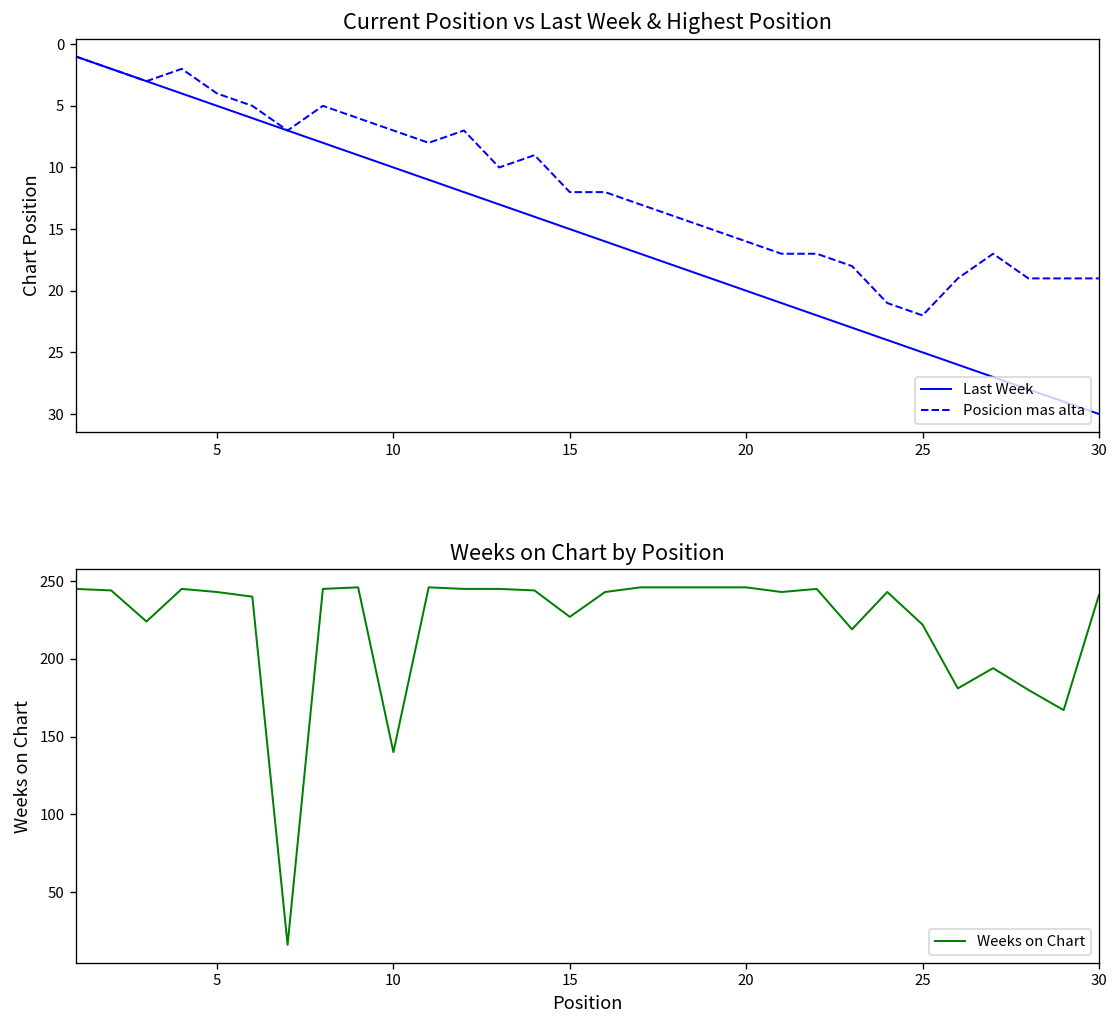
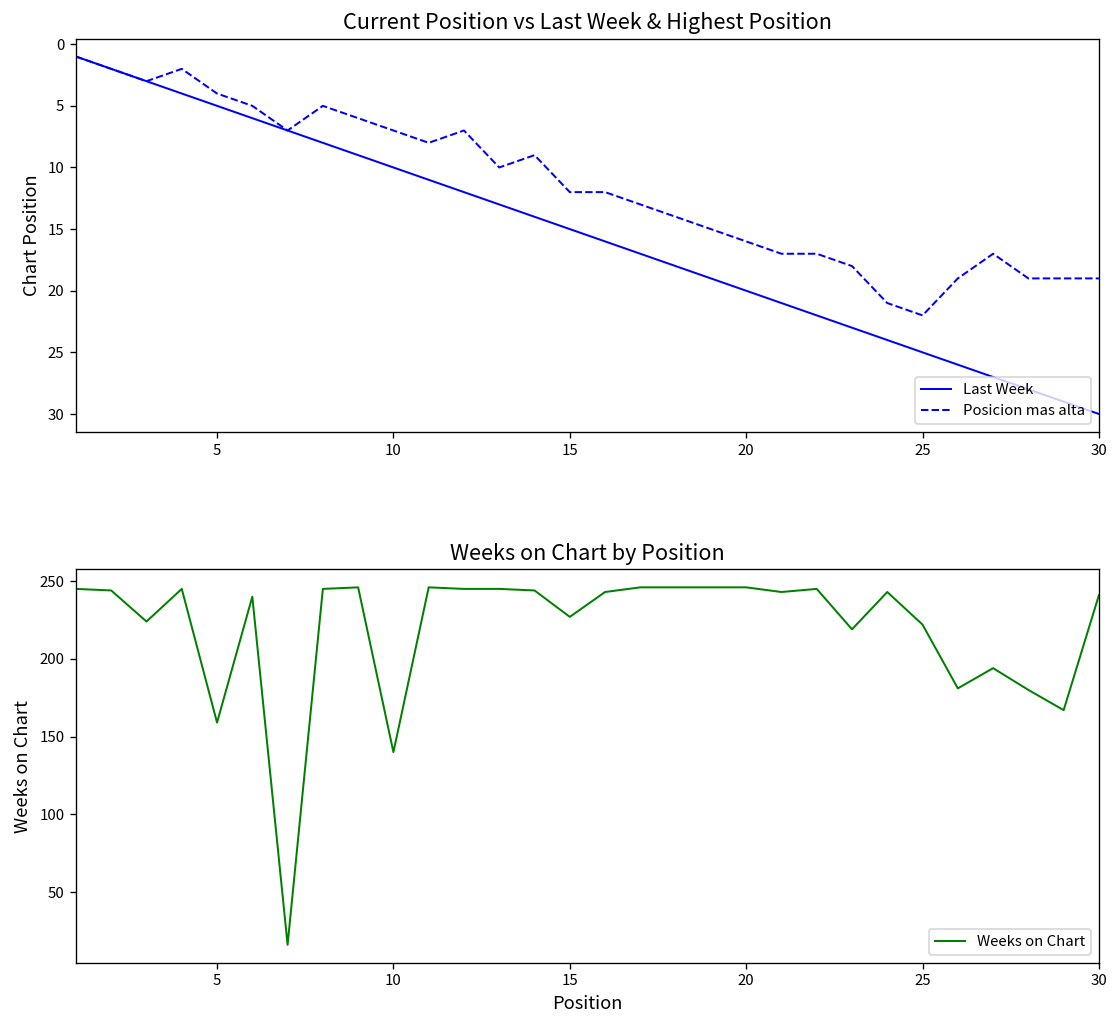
  {
    "Weeks on Chart by Position": {
-     "5": 243,
+     "5": 159,
      "10": 140,
      "15": 227,
      "20": 246,
      "25": 222,
      "30": 241
    }
  }
